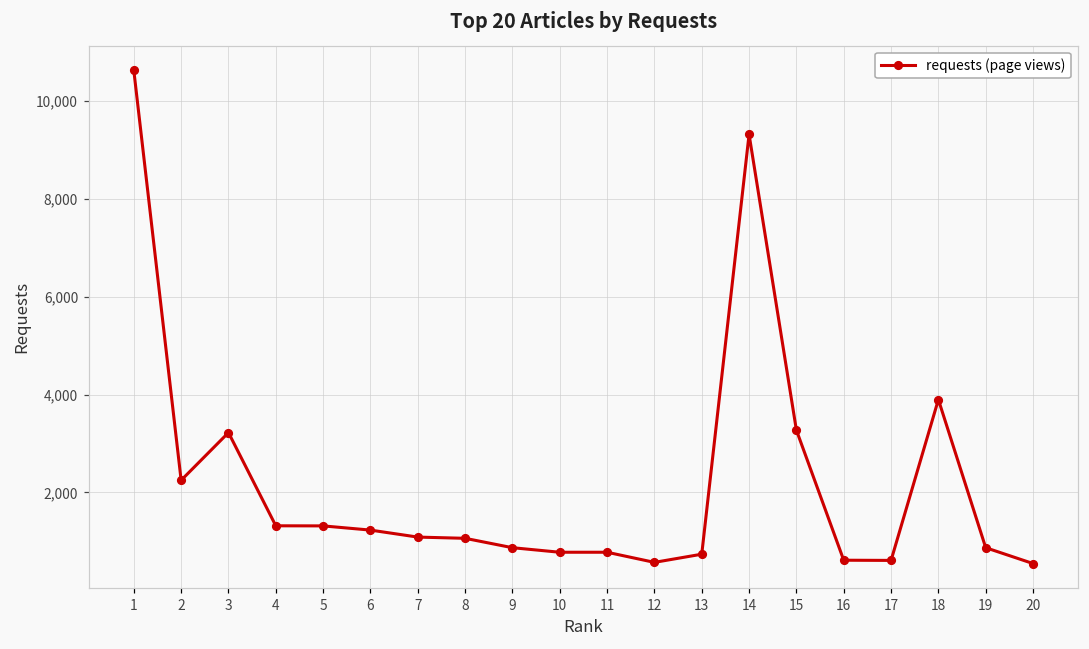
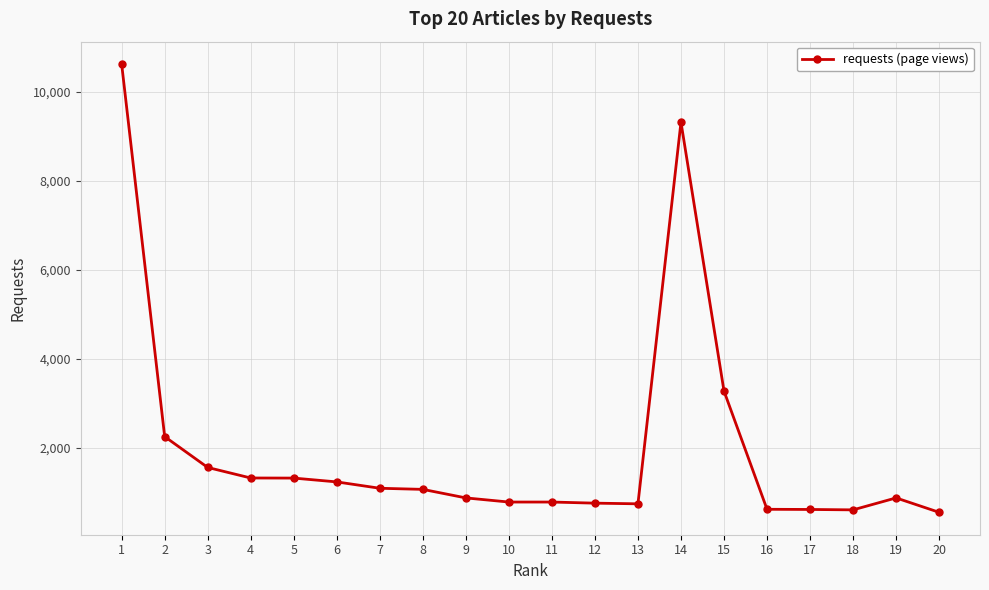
  {
    "1": "10,600",
    "2": "2,200",
-   "3": "3,200",
+   "3": "1,600",
    "4": "1,300",
    "5": "1,300",
    "6": "1,200",
    "7": "1,100",
    "8": "1,100",
    "9": "900",
    "10": "800",
    "11": "800",
-   "12": "600",
+   "12": "800",
    "13": "700",
    "14": "9,300",
    "15": "3,300",
    "16": "600",
    "17": "600",
-   "18": "3,900",
+   "18": "600",
    "19": "900",
    "20": "500"
  }
